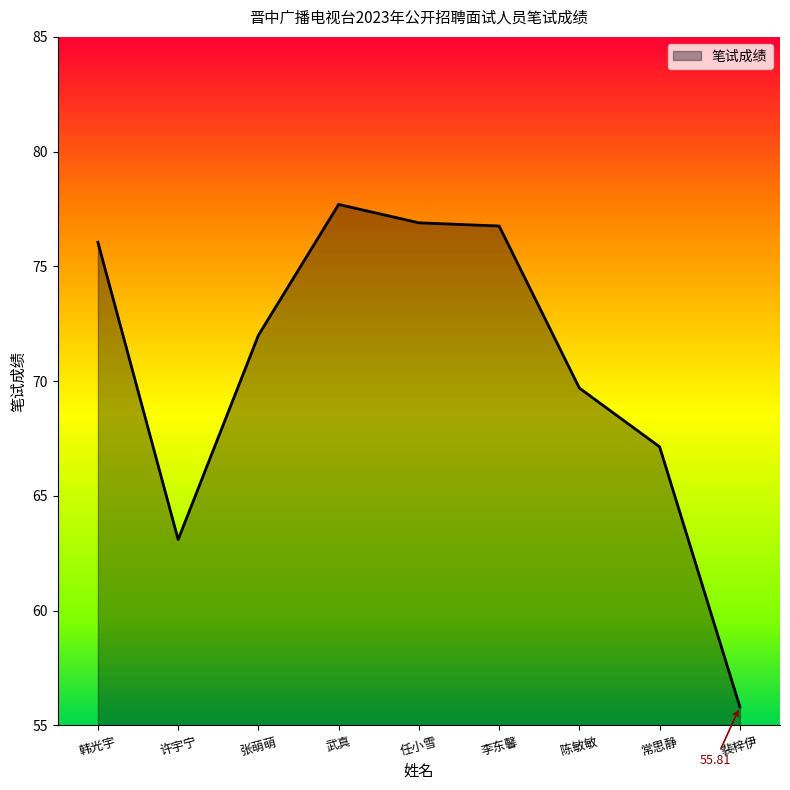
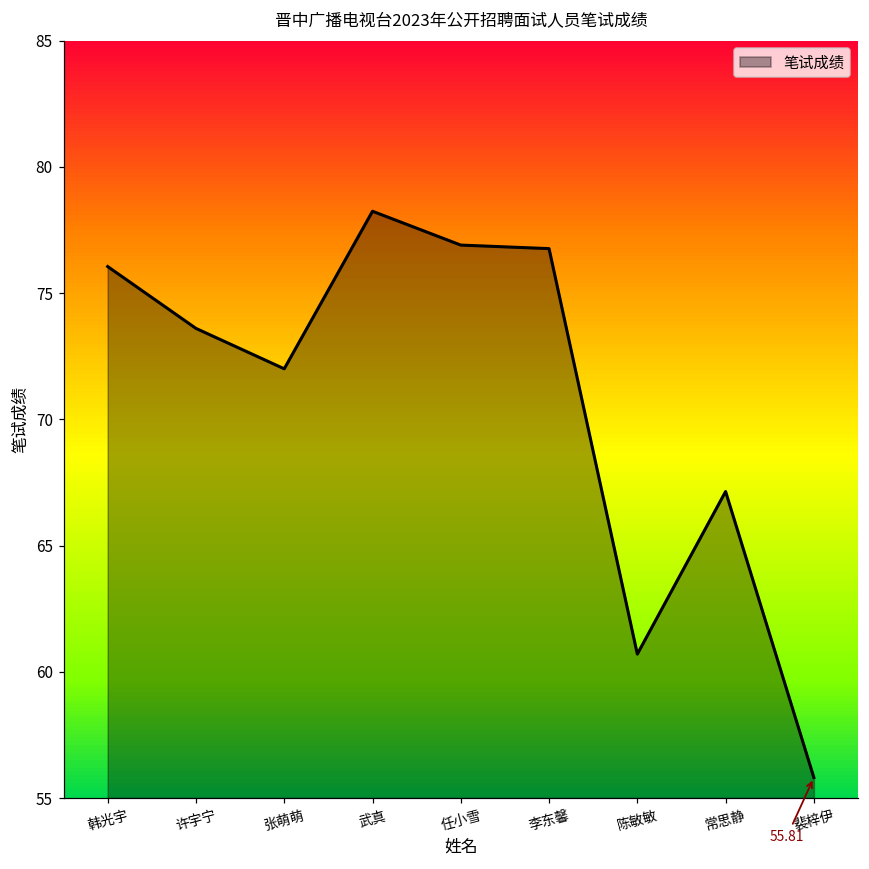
  {
    "笔试成绩": {
      "韩光宇": 76.1,
-     "许宇宁": 63.1,
+     "许宇宁": 73.6,
      "张萌萌": 72.0,
-     "武真": 77.7,
+     "武真": 78.2,
      "任小雪": 76.9,
      "李东馨": 76.8,
-     "陈敏敏": 69.7,
+     "陈敏敏": 60.7,
      "常思静": 67.1
    }
  }
